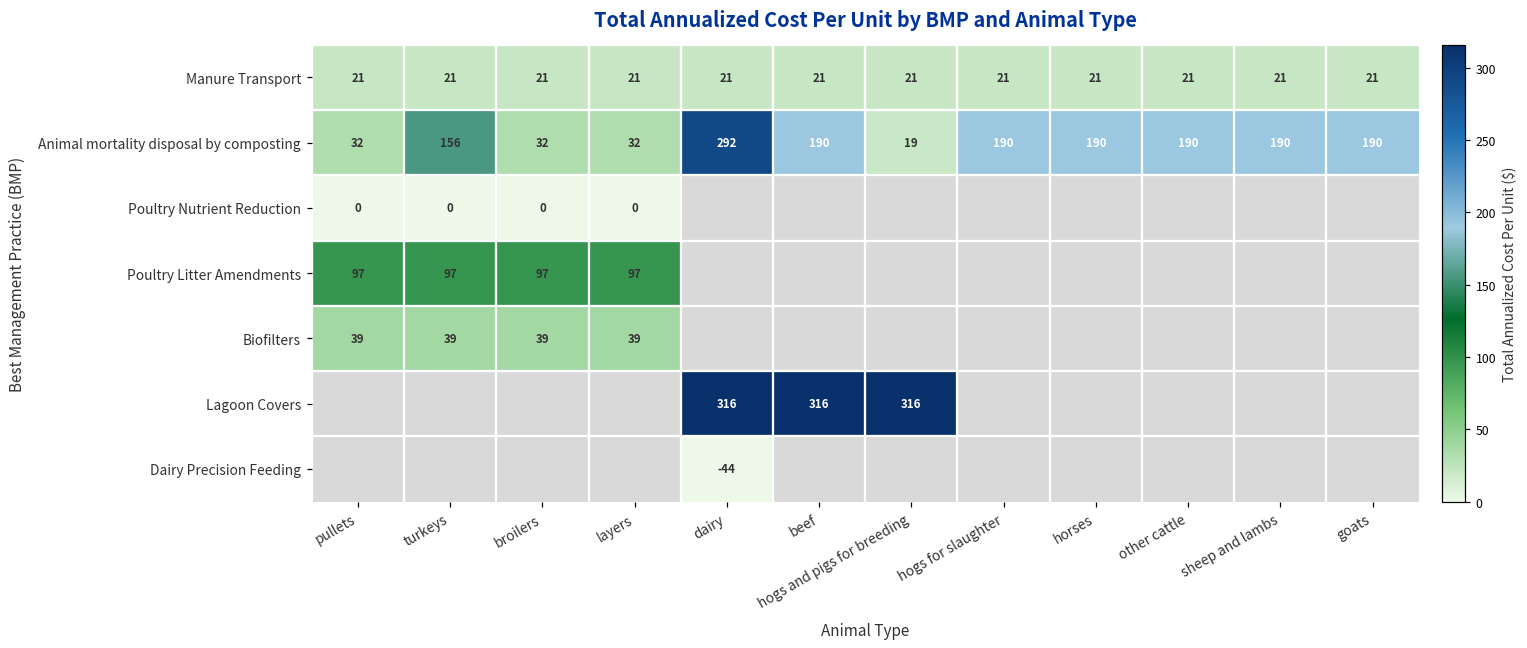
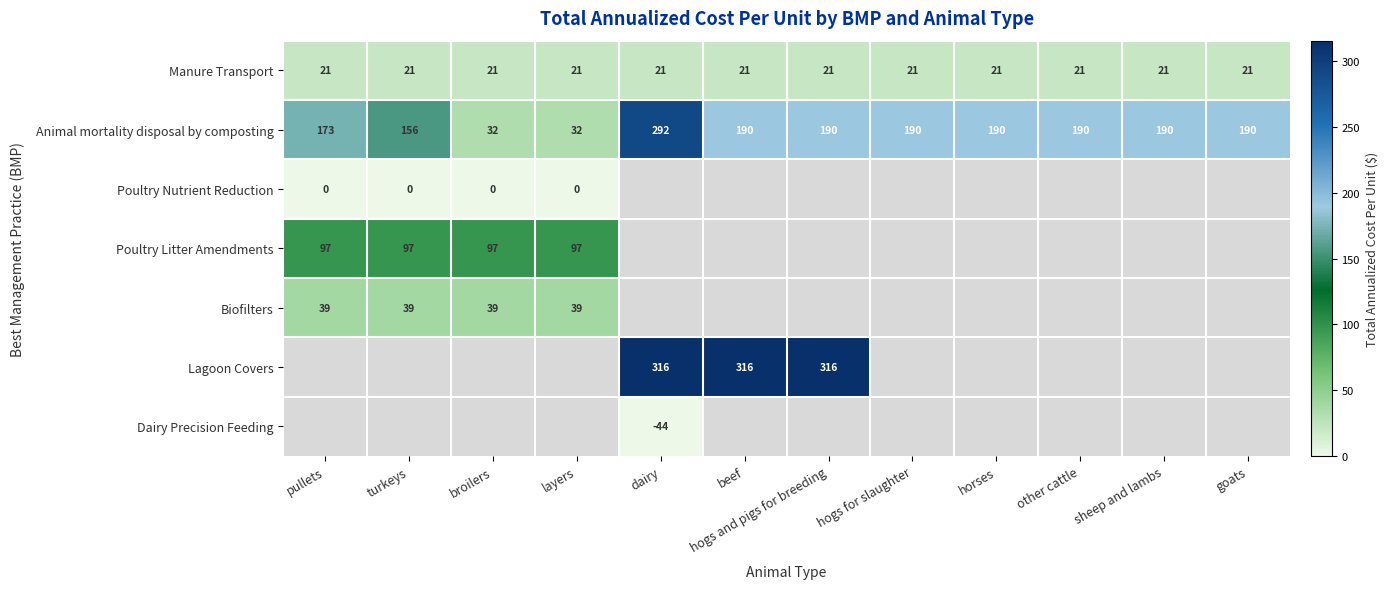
  {
    "Manure Transport": {
      "pullets": 21,
      "turkeys": 21,
      "broilers": 21,
      "layers": 21,
      "dairy": 21,
      "beef": 21,
      "hogs and pigs for breeding": 21,
      "hogs for slaughter": 21,
      "horses": 21,
      "other cattle": 21,
      "sheep and lambs": 21,
      "goats": 21
    },
    "Animal mortality disposal by composting": {
-     "pullets": 32,
+     "pullets": 173,
      "turkeys": 156,
      "broilers": 32,
      "layers": 32,
      "dairy": 292,
      "beef": 190,
-     "hogs and pigs for breeding": 19,
+     "hogs and pigs for breeding": 190,
      "hogs for slaughter": 190,
      "horses": 190,
      "other cattle": 190,
      "sheep and lambs": 190,
      "goats": 190
    },
    "Poultry Nutrient Reduction": {
      "pullets": 0,
      "turkeys": 0,
      "broilers": 0,
      "layers": 0
    },
    "Poultry Litter Amendments": {
      "pullets": 97,
      "turkeys": 97,
      "broilers": 97,
      "layers": 97
    },
    "Biofilters": {
      "pullets": 39,
      "turkeys": 39,
      "broilers": 39,
      "layers": 39
    },
    "Lagoon Covers": {
      "dairy": 316,
      "beef": 316,
      "hogs and pigs for breeding": 316
    },
    "Dairy Precision Feeding": {
      "dairy": -44
    }
  }
